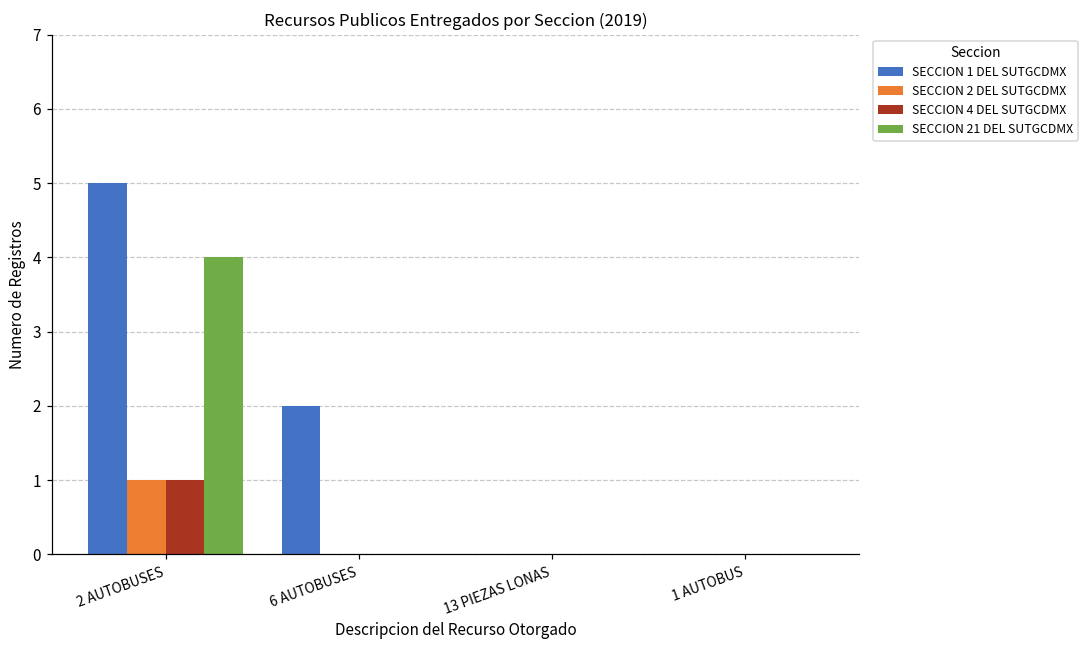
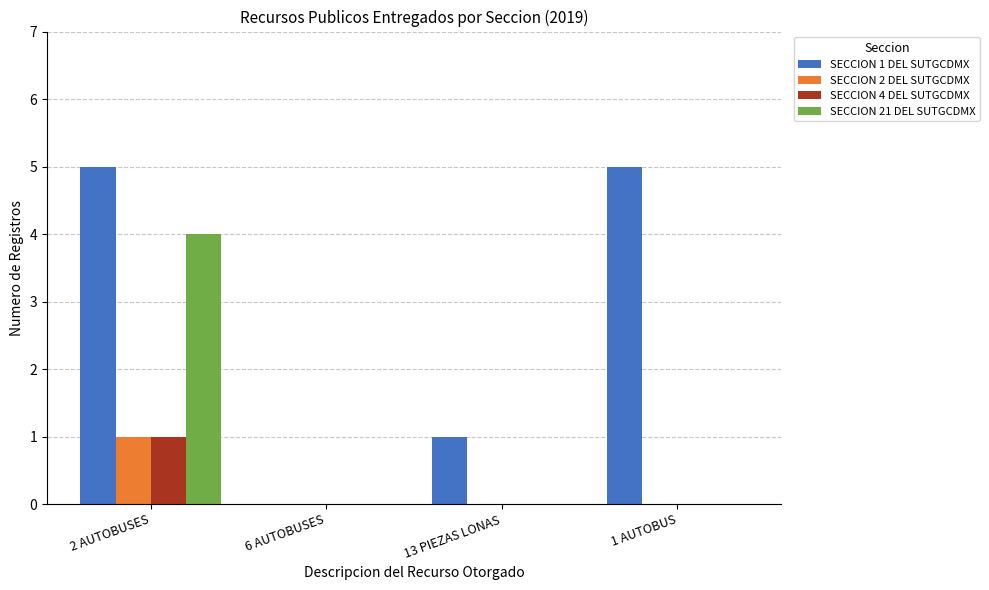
  {
    "SECCION 1 DEL SUTGCDMX": {
      "2 AUTOBUSES": 5,
-     "6 AUTOBUSES": 2,
-     "13 PIEZAS LONAS": 0,
-     "1 AUTOBUS": 0
+     "6 AUTOBUSES": 0,
+     "13 PIEZAS LONAS": 1,
+     "1 AUTOBUS": 5
    },
    "SECCION 2 DEL SUTGCDMX": {
      "2 AUTOBUSES": 1,
      "6 AUTOBUSES": 0,
      "13 PIEZAS LONAS": 0,
      "1 AUTOBUS": 0
    },
    "SECCION 4 DEL SUTGCDMX": {
      "2 AUTOBUSES": 1,
      "6 AUTOBUSES": 0,
      "13 PIEZAS LONAS": 0,
      "1 AUTOBUS": 0
    },
    "SECCION 21 DEL SUTGCDMX": {
      "2 AUTOBUSES": 4,
      "6 AUTOBUSES": 0,
      "13 PIEZAS LONAS": 0,
      "1 AUTOBUS": 0
    }
  }
